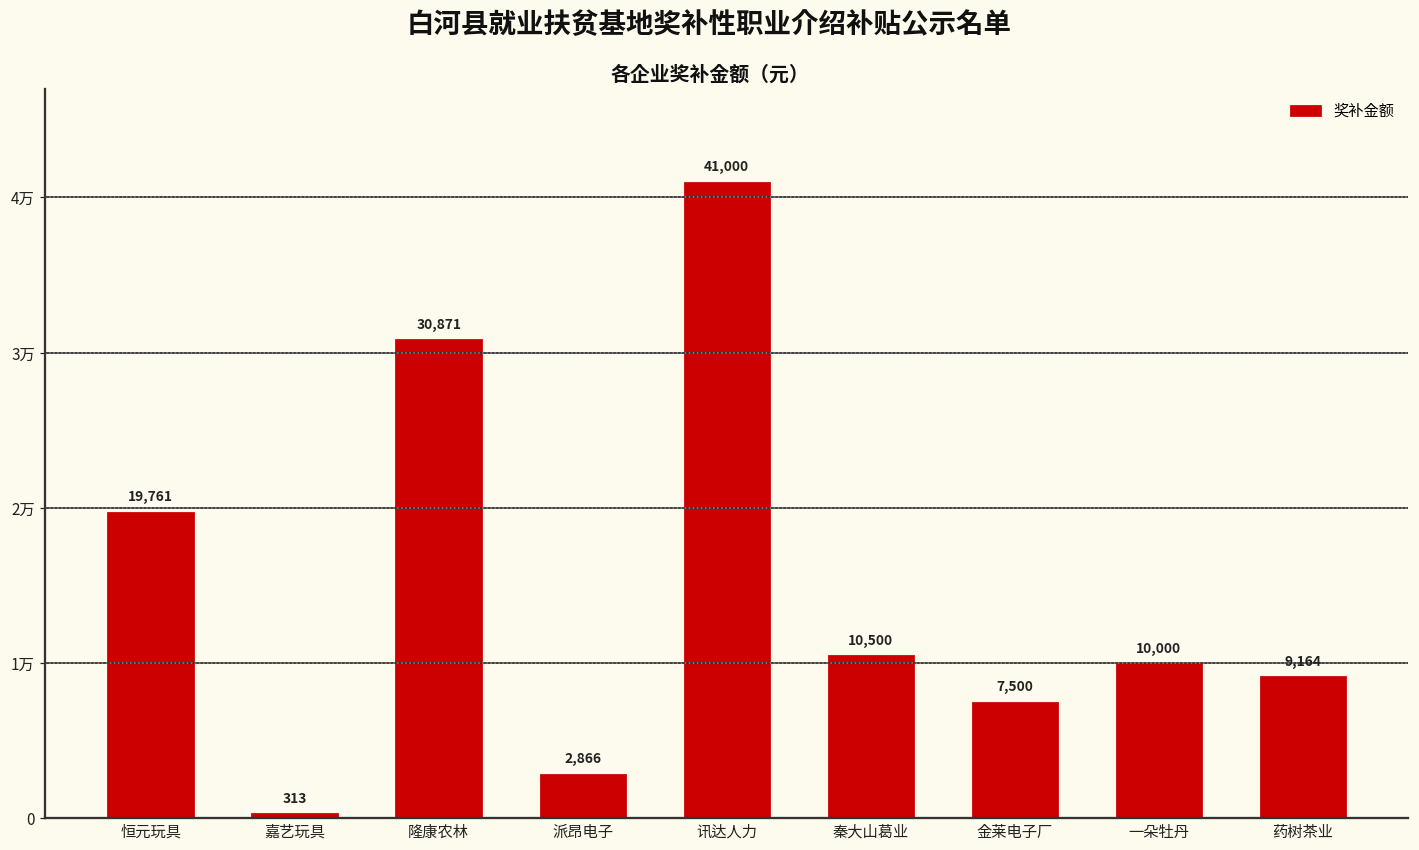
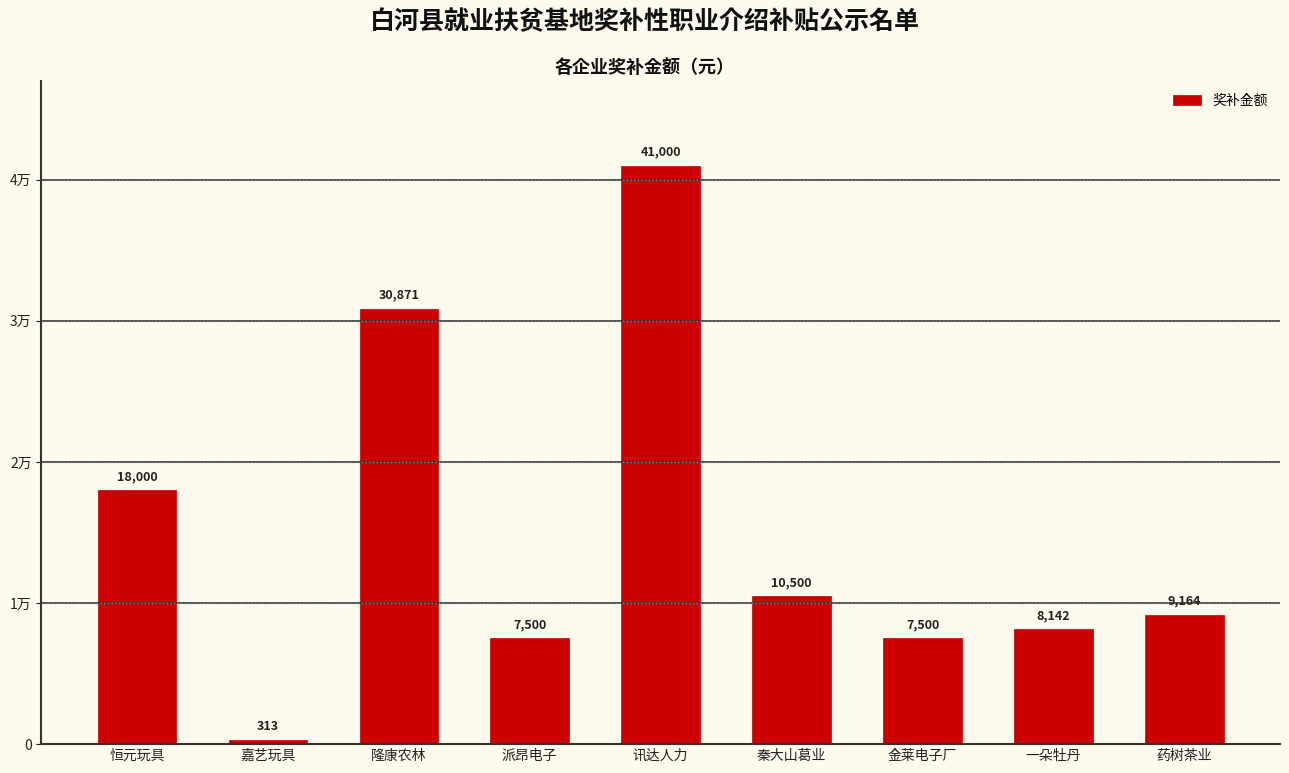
  {
-   "恒元玩具": "19,761",
+   "恒元玩具": "18,000",
    "嘉艺玩具": "313",
    "隆康农林": "30,871",
-   "派昂电子": "2,866",
+   "派昂电子": "7,500",
    "讯达人力": "41,000",
    "秦大山葛业": "10,500",
    "金莱电子厂": "7,500",
-   "一朵牡丹": "10,000",
+   "一朵牡丹": "8,142",
    "药树茶业": "9,164"
  }
